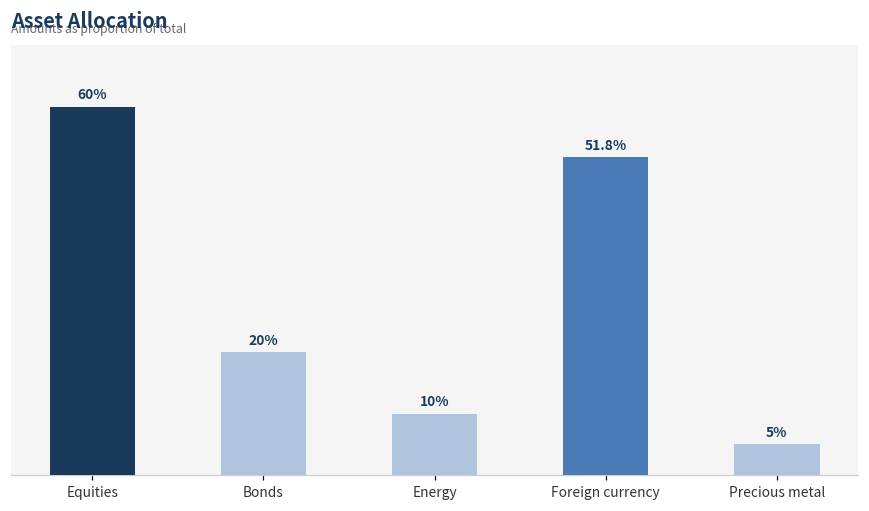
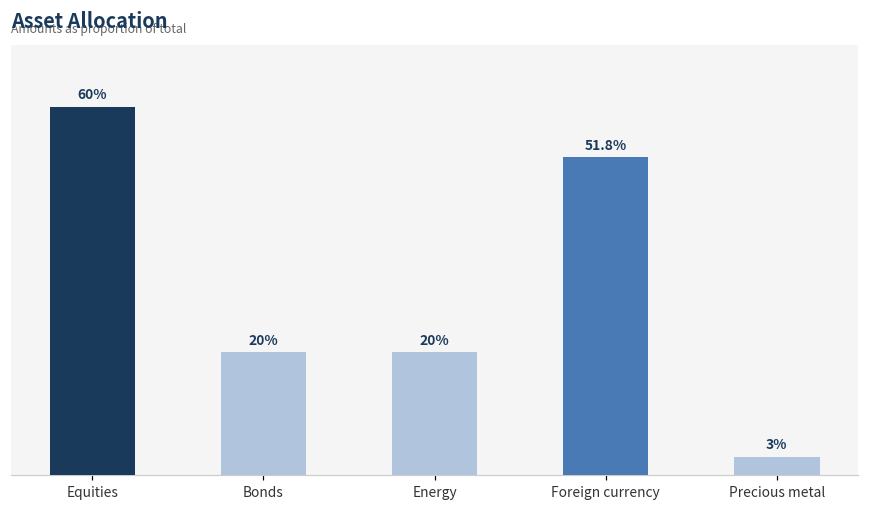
  {
    "Equities": "60%",
    "Bonds": "20%",
-   "Energy": "10%",
+   "Energy": "20%",
    "Foreign currency": "51.8%",
-   "Precious metal": "5%"
+   "Precious metal": "3%"
  }
